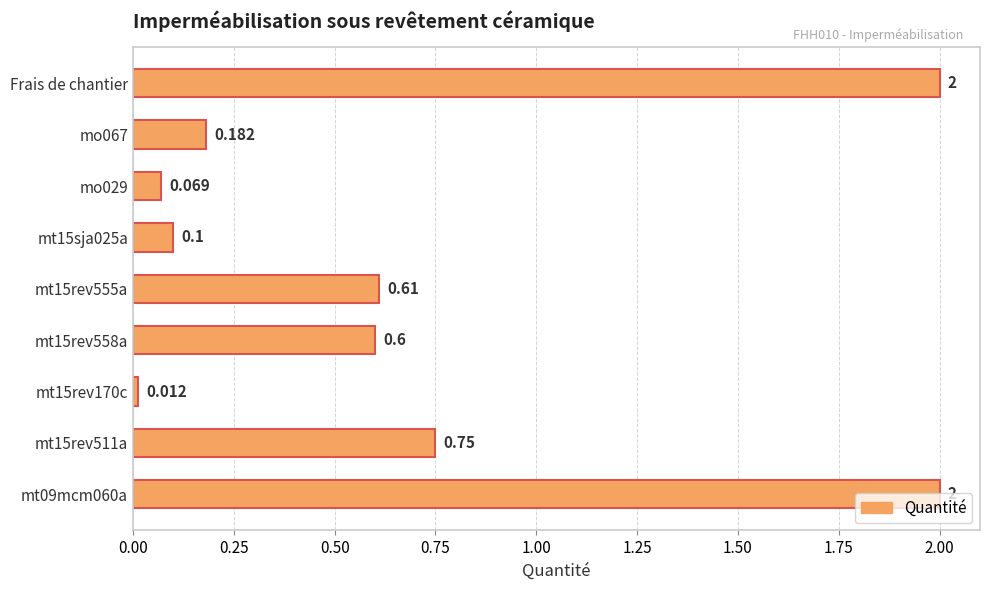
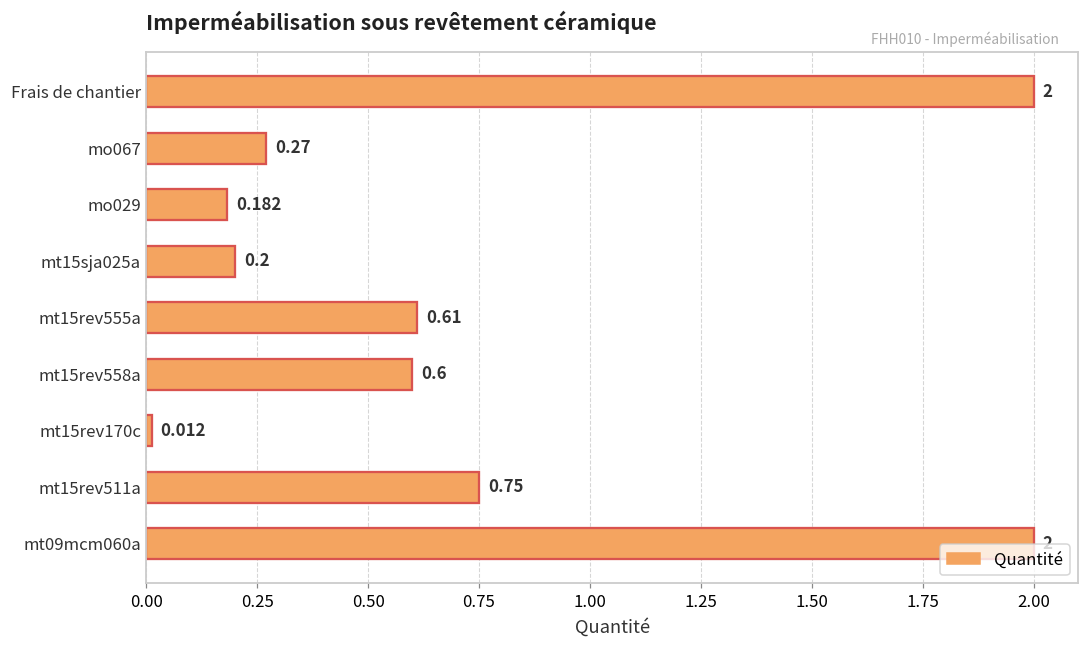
  {
    "Frais de chantier": 2,
-   "mo067": 0.182,
-   "mo029": 0.069,
-   "mt15sja025a": 0.1,
+   "mo067": 0.27,
+   "mo029": 0.182,
+   "mt15sja025a": 0.2,
    "mt15rev555a": 0.61,
    "mt15rev558a": 0.6,
    "mt15rev170c": 0.012,
    "mt15rev511a": 0.75
  }
